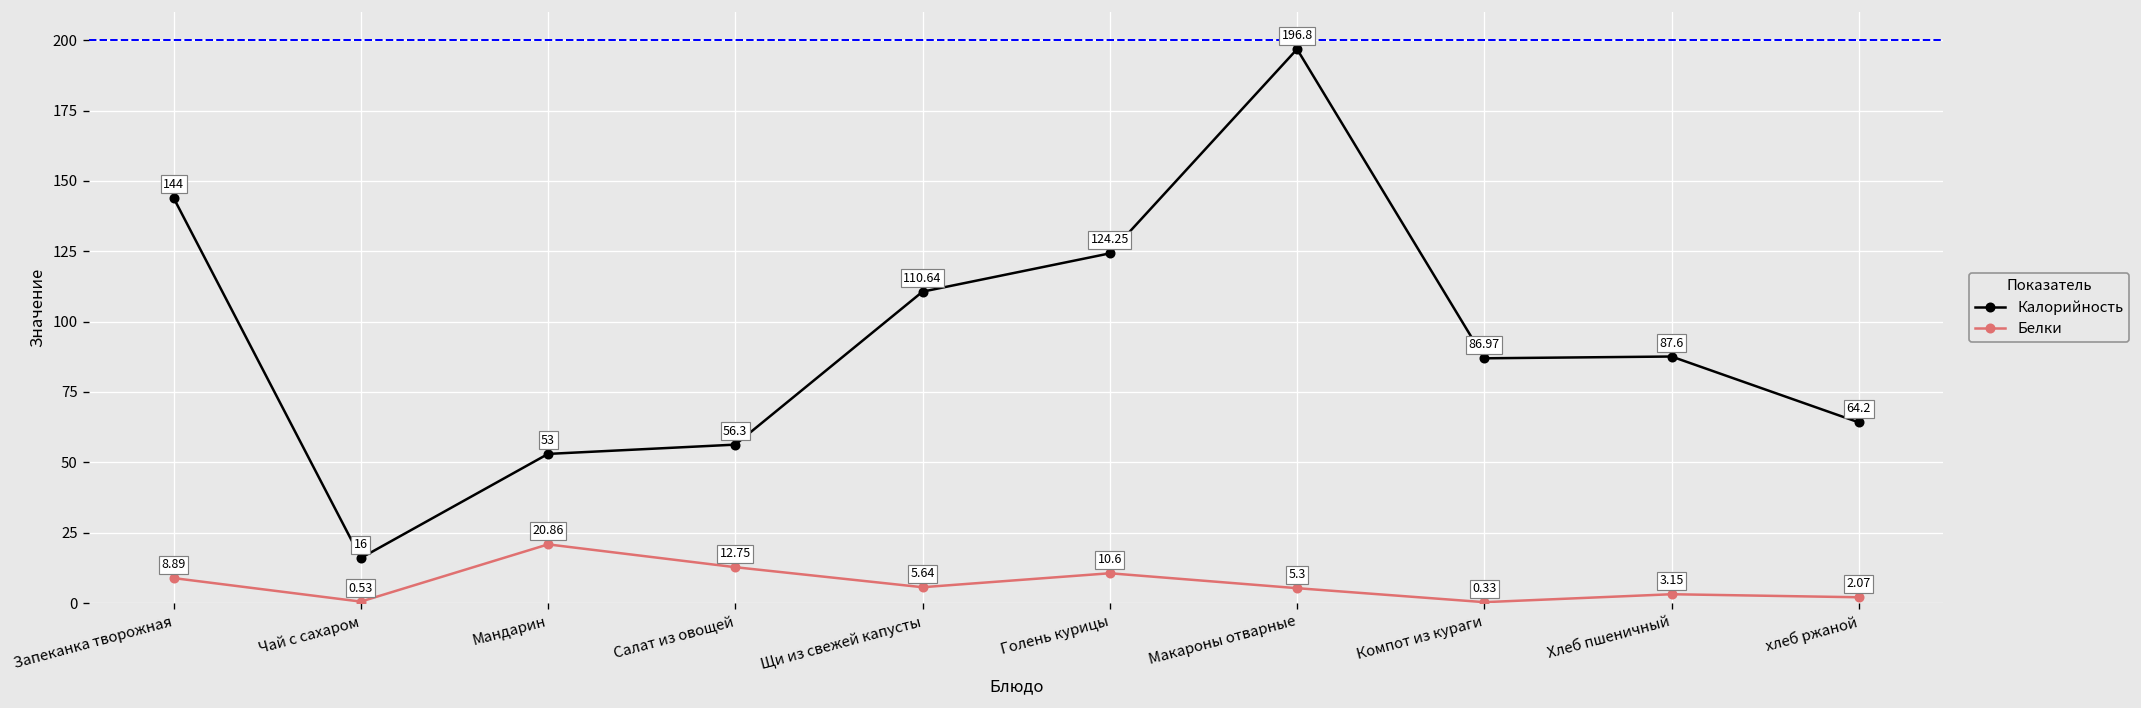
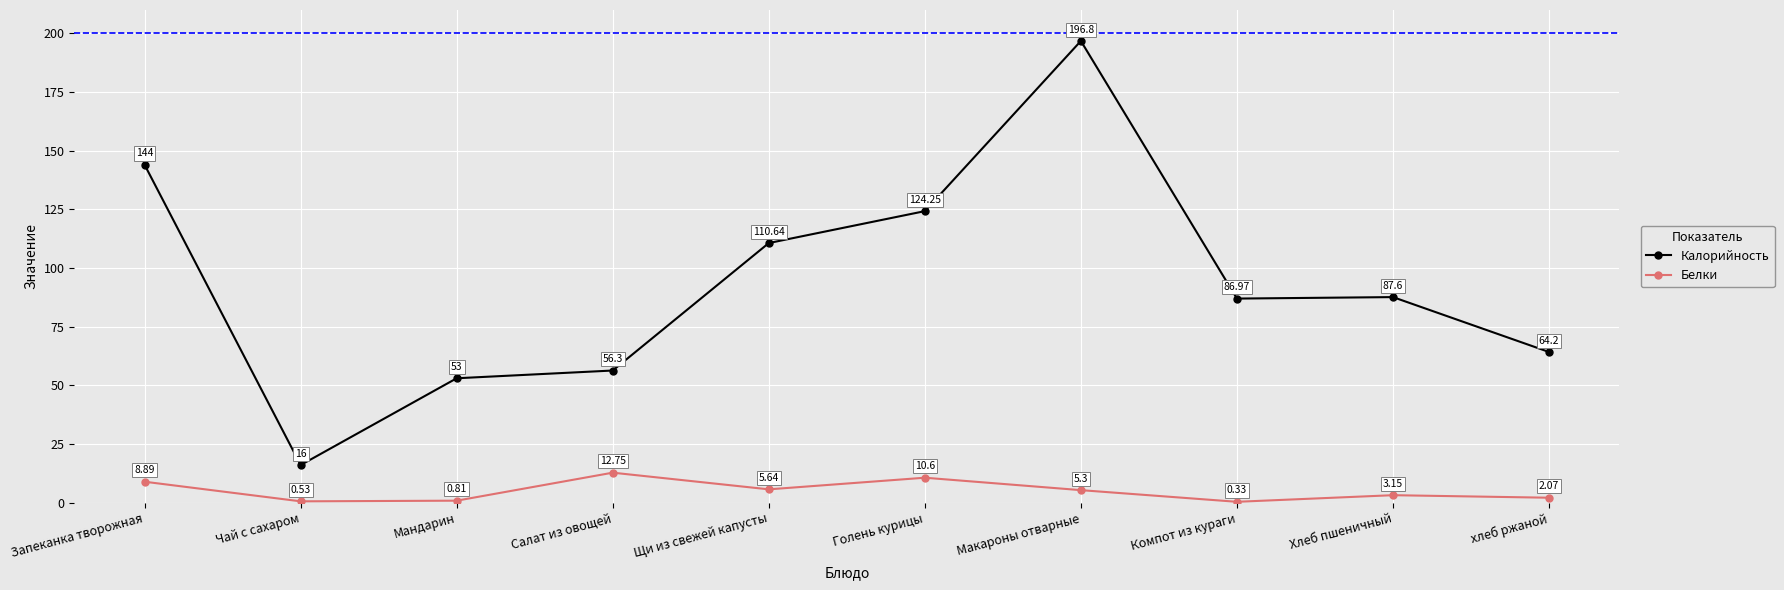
  {
    "Белки": {
-     "Мандарин": 20.86
+     "Мандарин": 0.81
    }
  }
